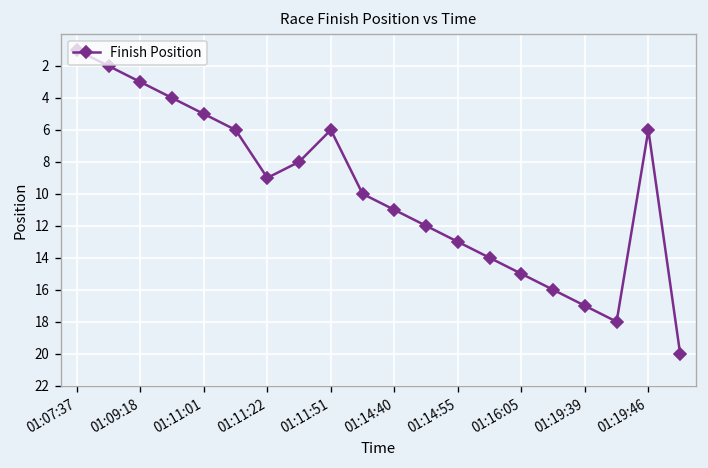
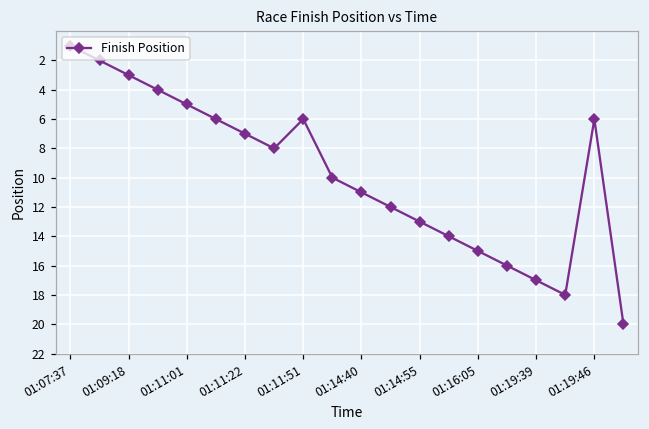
  {
    "01:09:18": 3,
-   "01:11:22": 9,
+   "01:11:22": 7,
    "01:11:51": 6,
    "01:14:55": 13,
    "01:16:05": 15,
    "01:19:39": 17,
    "01:19:46": 6
  }
